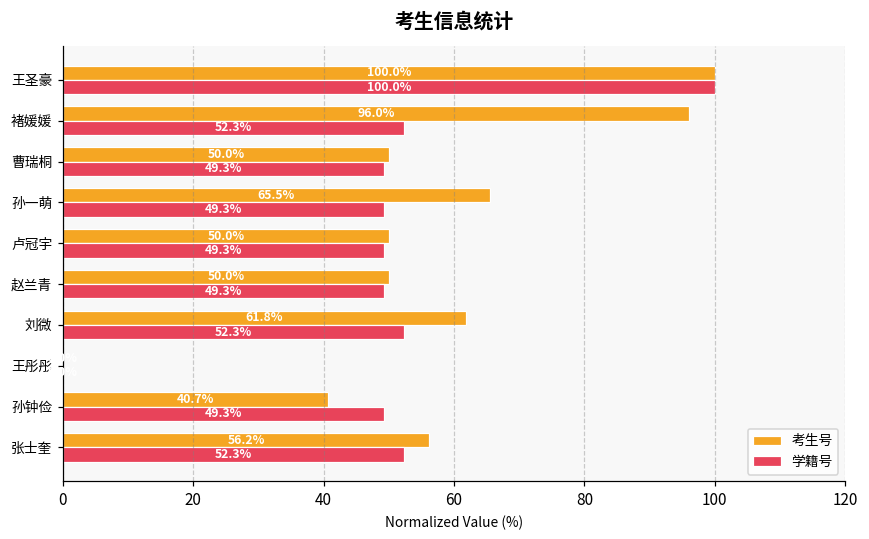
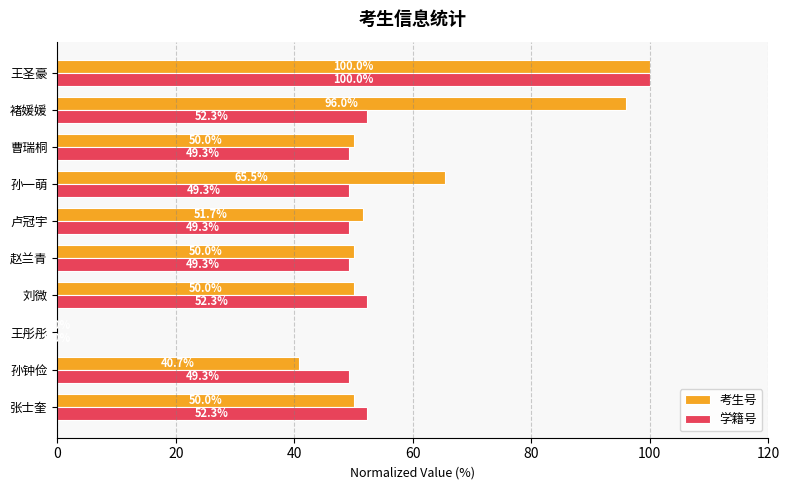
  {
    "考生号": {
      "王圣豪": "100.0%",
      "褚媛媛": "96.0%",
      "曹瑞桐": "50.0%",
      "孙一萌": "65.5%",
-     "卢冠宇": "50.0%",
+     "卢冠宇": "51.7%",
      "赵兰青": "50.0%",
-     "刘微": "61.8%",
+     "刘微": "50.0%",
      "孙钟俭": "40.7%",
-     "张士奎": "56.2%"
+     "张士奎": "50.0%"
    },
    "学籍号": {
      "王圣豪": "100.0%",
      "褚媛媛": "52.3%",
      "曹瑞桐": "49.3%",
      "孙一萌": "49.3%",
      "卢冠宇": "49.3%",
      "赵兰青": "49.3%",
      "刘微": "52.3%",
      "孙钟俭": "49.3%",
      "张士奎": "52.3%"
    }
  }
